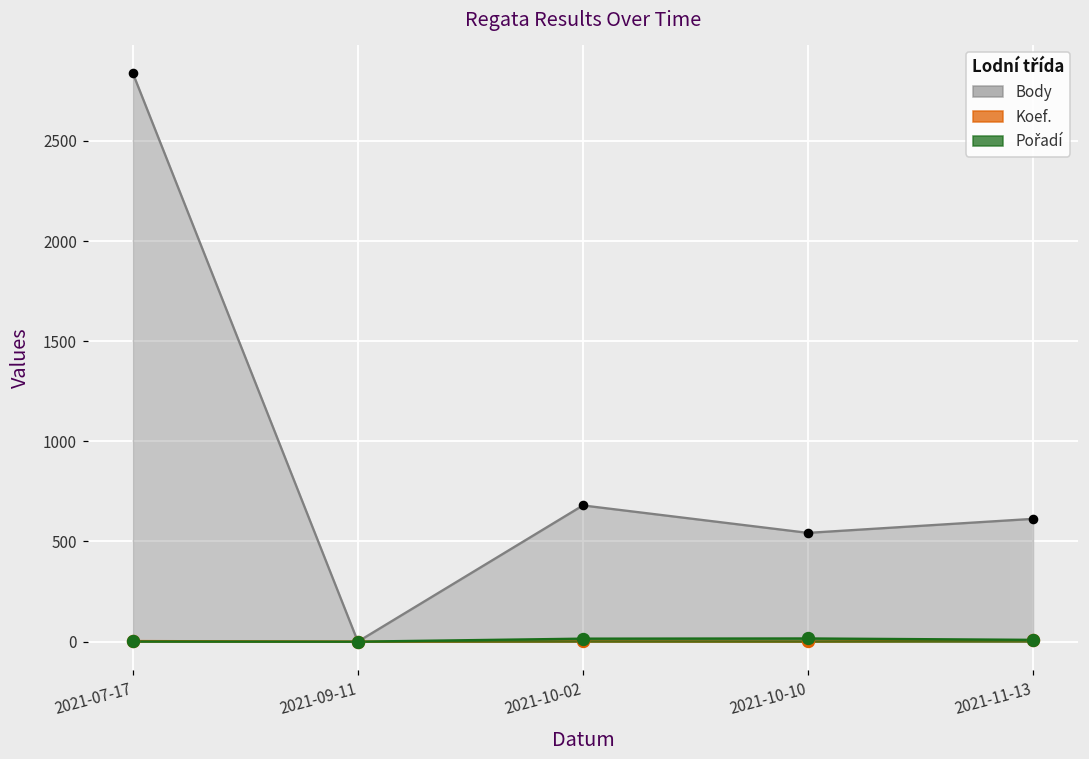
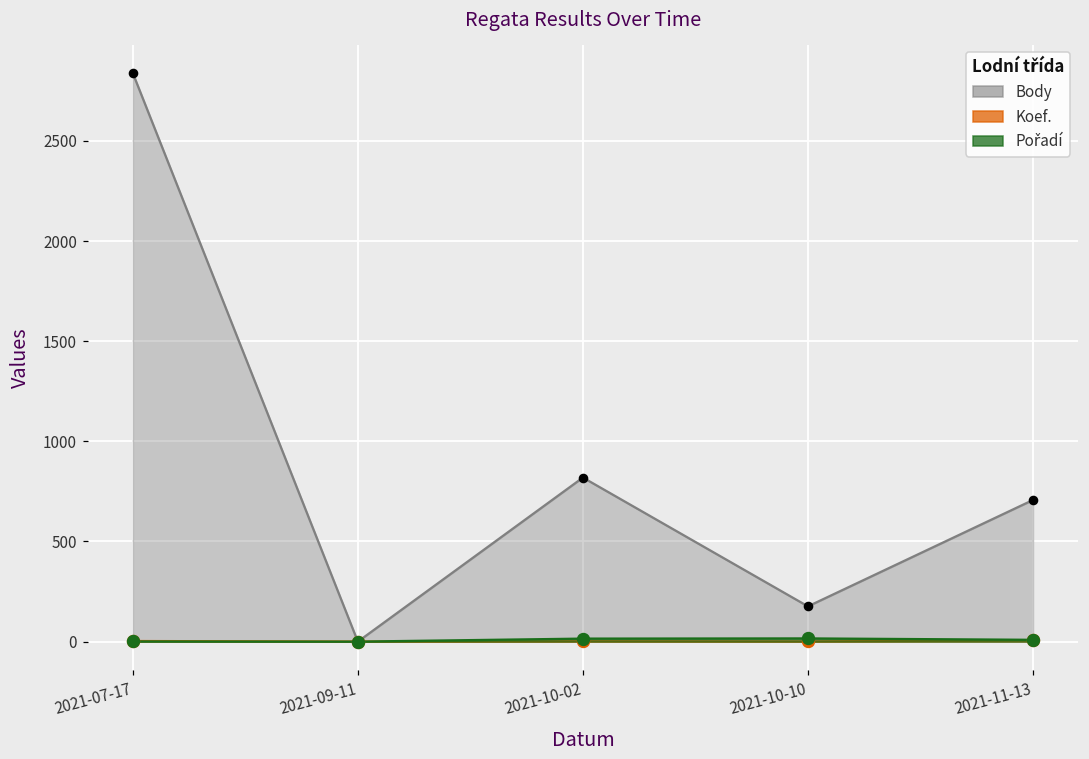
  {
    "Body": {
      "2021-07-17": 2840,
-     "2021-10-02": 680,
-     "2021-10-10": 540,
-     "2021-11-13": 610
+     "2021-10-02": 820,
+     "2021-10-10": 180,
+     "2021-11-13": 710
    },
    "Koef.": {
      "2021-10-10": 0
    },
    "Pořadí": {
      "2021-10-10": 20
    }
  }
